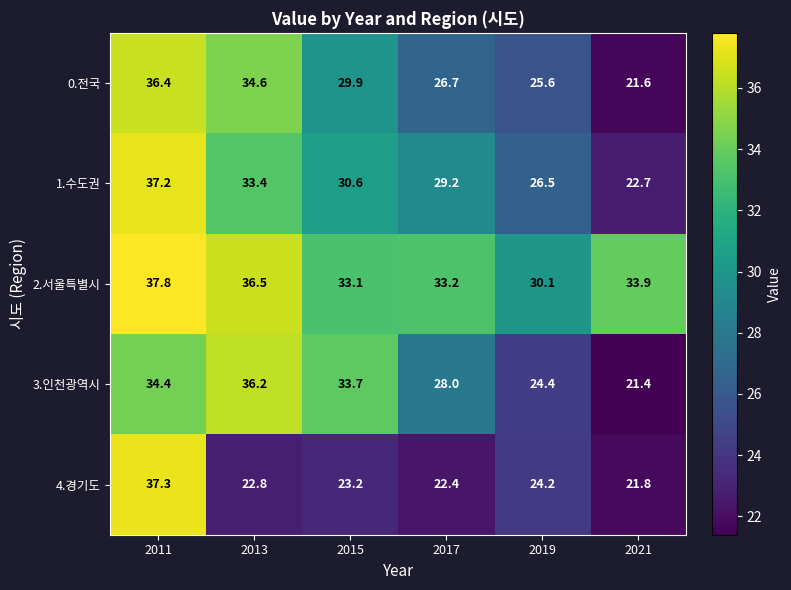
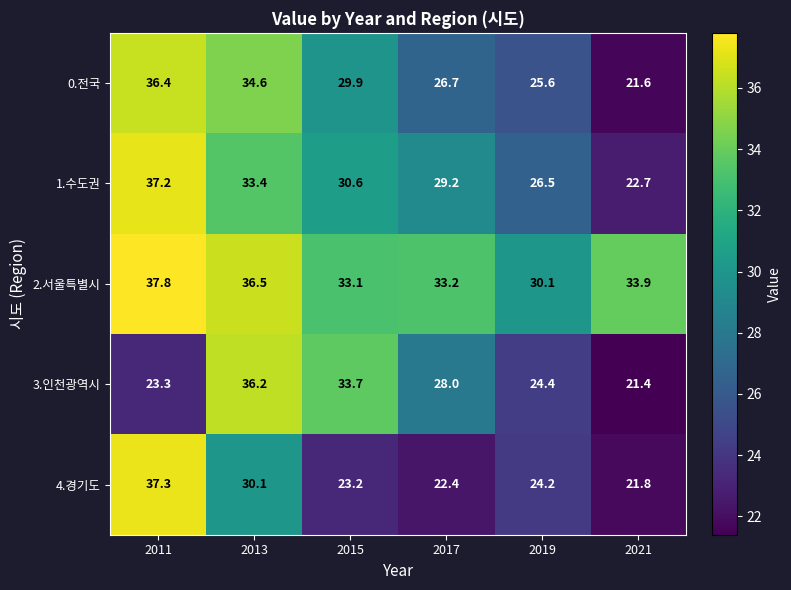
  {
    "0.전국": {
      "2011": 36.4,
      "2013": 34.6,
      "2015": 29.9,
      "2017": 26.7,
      "2019": 25.6,
      "2021": 21.6
    },
    "1.수도권": {
      "2011": 37.2,
      "2013": 33.4,
      "2015": 30.6,
      "2017": 29.2,
      "2019": 26.5,
      "2021": 22.7
    },
    "2.서울특별시": {
      "2011": 37.8,
      "2013": 36.5,
      "2015": 33.1,
      "2017": 33.2,
      "2019": 30.1,
      "2021": 33.9
    },
    "3.인천광역시": {
-     "2011": 34.4,
+     "2011": 23.3,
      "2013": 36.2,
      "2015": 33.7,
      "2017": 28.0,
      "2019": 24.4,
      "2021": 21.4
    },
    "4.경기도": {
      "2011": 37.3,
-     "2013": 22.8,
+     "2013": 30.1,
      "2015": 23.2,
      "2017": 22.4,
      "2019": 24.2,
      "2021": 21.8
    }
  }
